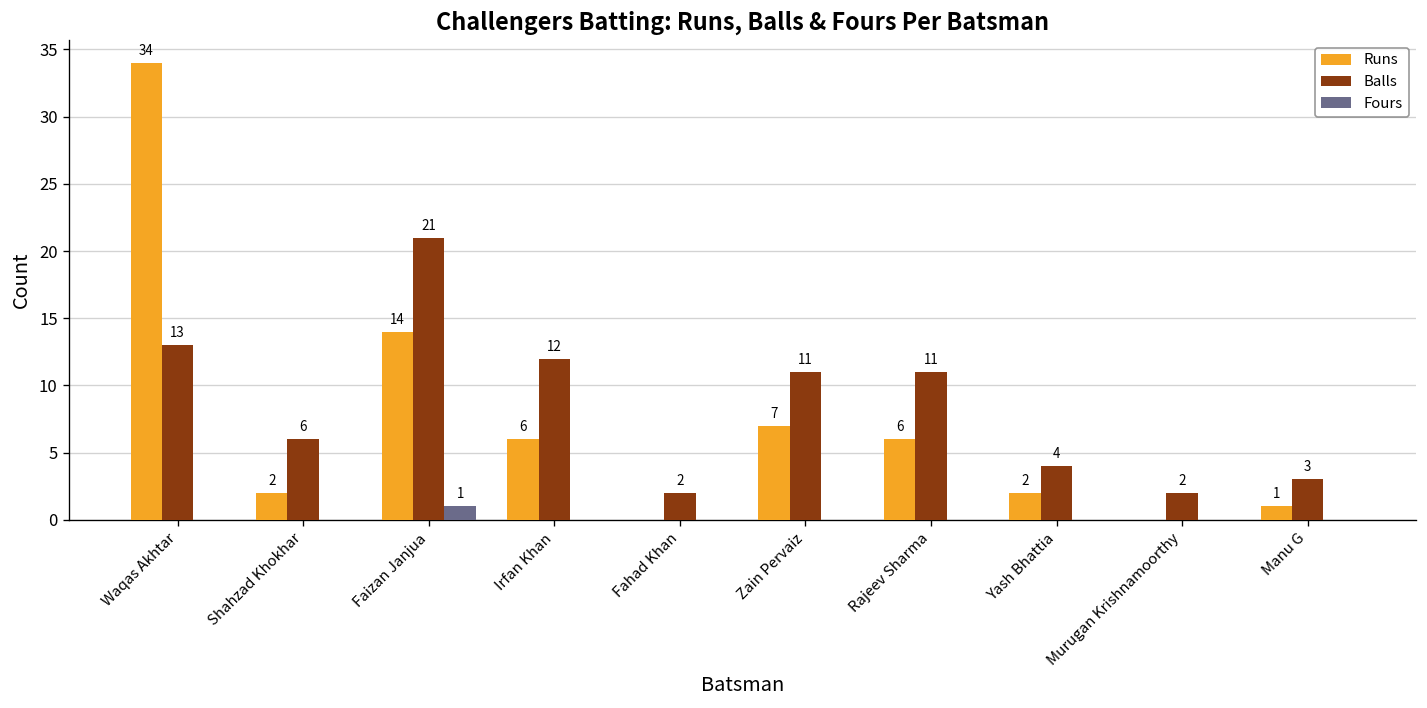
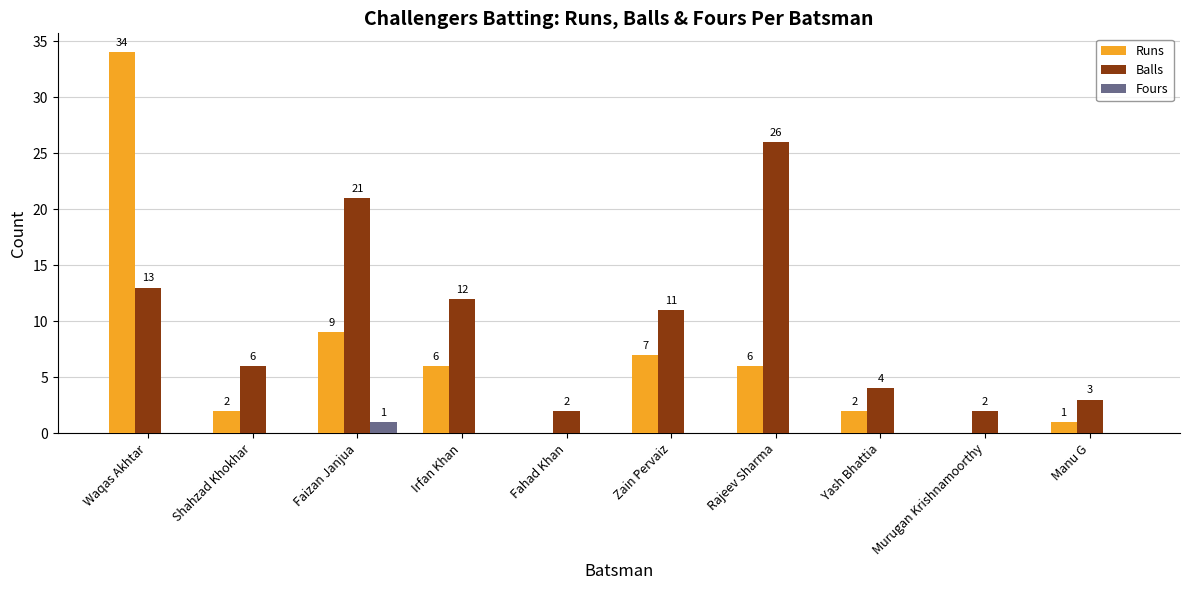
  {
    "Runs": {
      "Waqas Akhtar": 34,
      "Shahzad Khokhar": 2,
-     "Faizan Janjua": 14,
+     "Faizan Janjua": 9,
      "Irfan Khan": 6,
      "Zain Pervaiz": 7,
      "Rajeev Sharma": 6,
      "Yash Bhattia": 2,
      "Manu G": 1
    },
    "Balls": {
      "Waqas Akhtar": 13,
      "Shahzad Khokhar": 6,
      "Faizan Janjua": 21,
      "Irfan Khan": 12,
      "Fahad Khan": 2,
      "Zain Pervaiz": 11,
-     "Rajeev Sharma": 11,
+     "Rajeev Sharma": 26,
      "Yash Bhattia": 4,
      "Murugan Krishnamoorthy": 2,
      "Manu G": 3
    },
    "Fours": {
      "Faizan Janjua": 1
    }
  }
